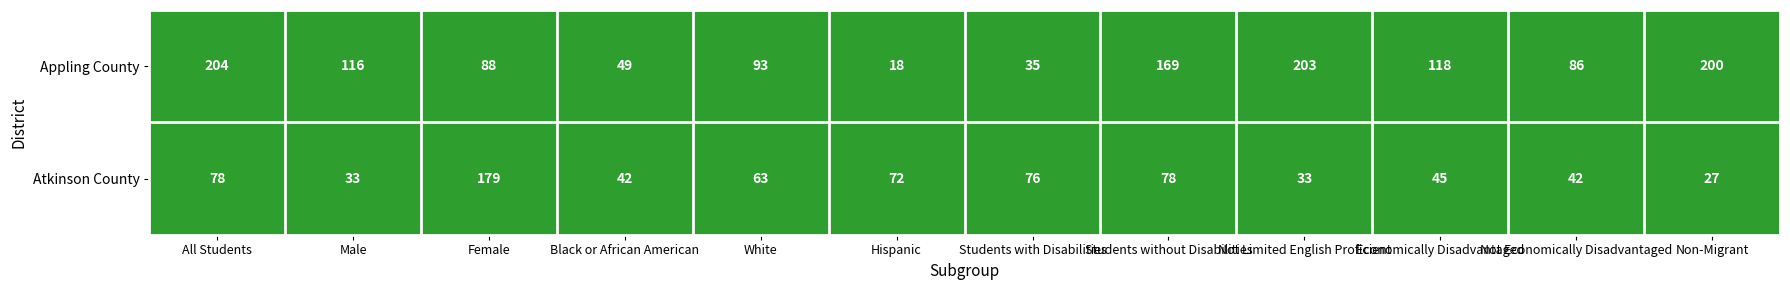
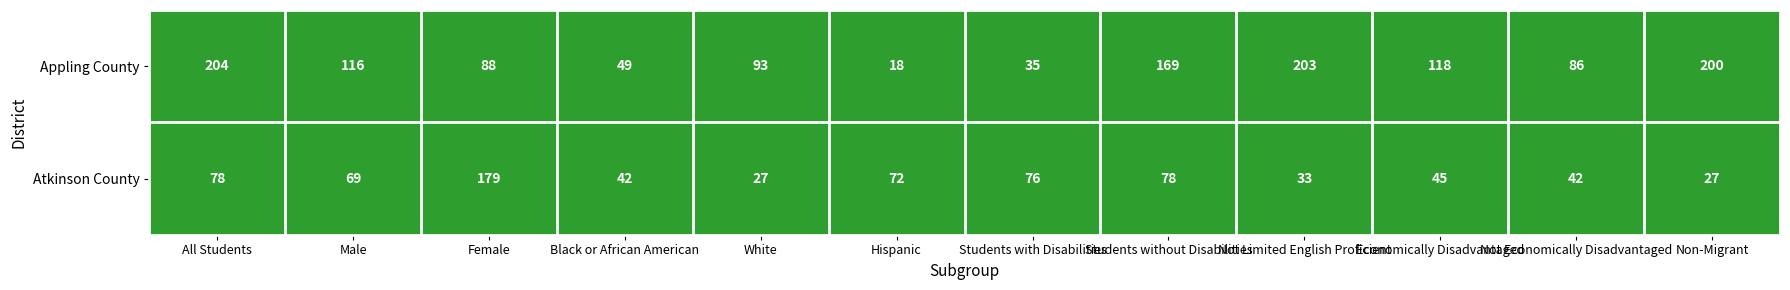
  {
    "Appling County": {
      "All Students": 204,
      "Male": 116,
      "Female": 88,
      "Black or African American": 49,
      "White": 93,
      "Hispanic": 18,
      "Students with Disabilities": 35,
      "Non-Migrant": 200
    },
    "Atkinson County": {
      "All Students": 78,
-     "Male": 33,
+     "Male": 69,
      "Female": 179,
      "Black or African American": 42,
-     "White": 63,
+     "White": 27,
      "Hispanic": 72,
      "Students with Disabilities": 76,
      "Non-Migrant": 27
    }
  }
